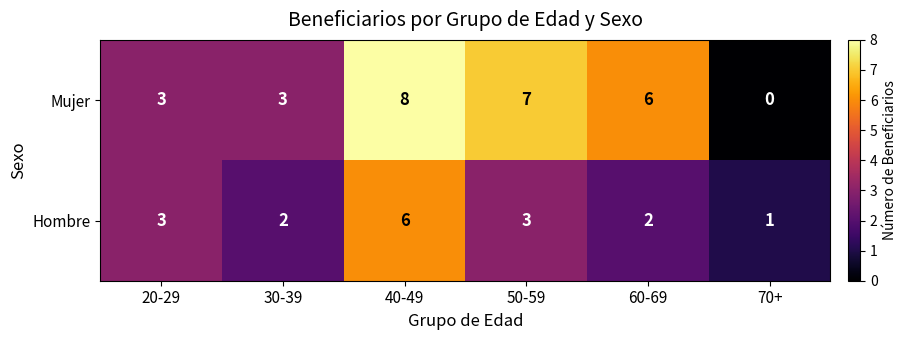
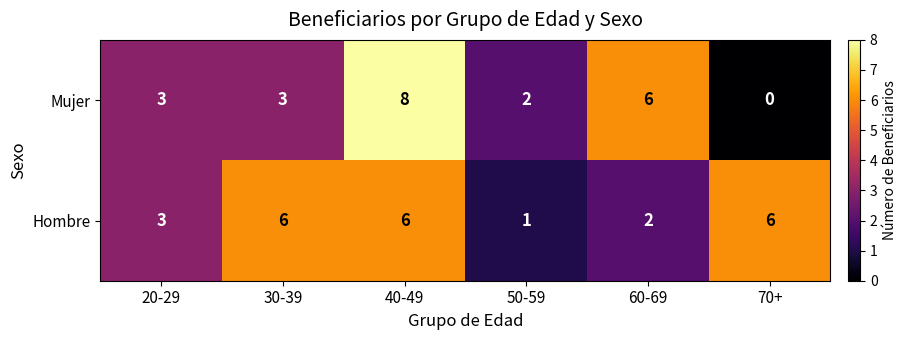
  {
    "Mujer": {
      "20-29": 3,
      "30-39": 3,
      "40-49": 8,
-     "50-59": 7,
+     "50-59": 2,
      "60-69": 6,
      "70+": 0
    },
    "Hombre": {
      "20-29": 3,
-     "30-39": 2,
+     "30-39": 6,
      "40-49": 6,
-     "50-59": 3,
+     "50-59": 1,
      "60-69": 2,
-     "70+": 1
+     "70+": 6
    }
  }
